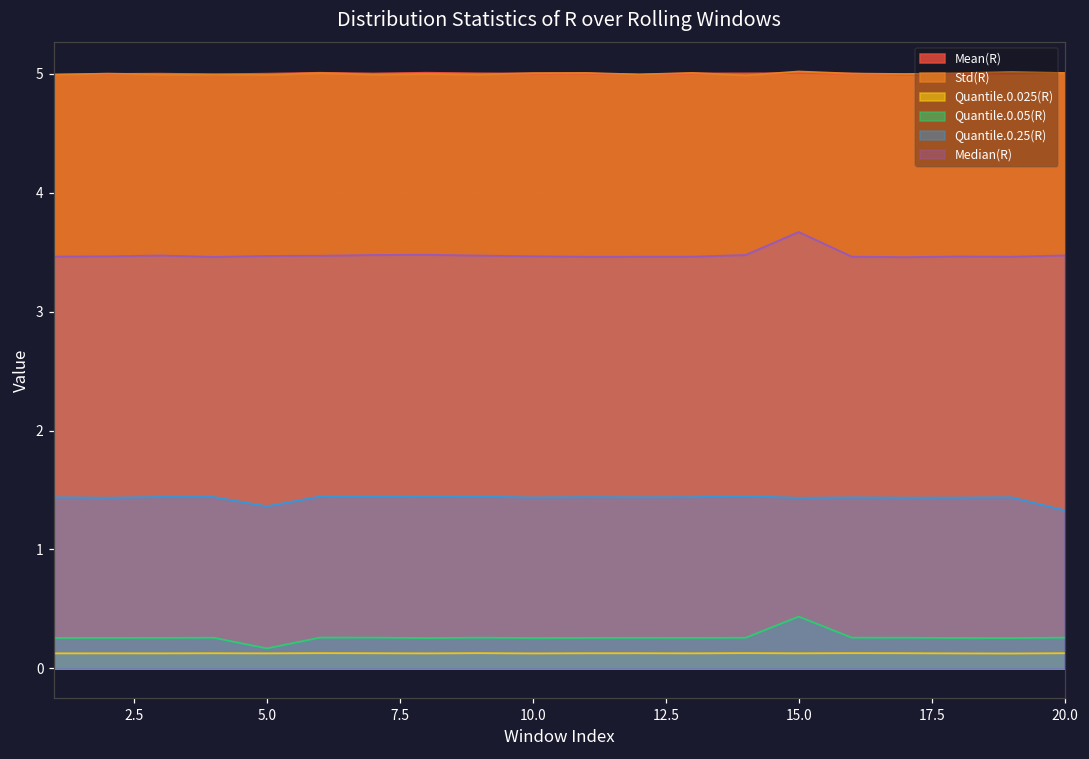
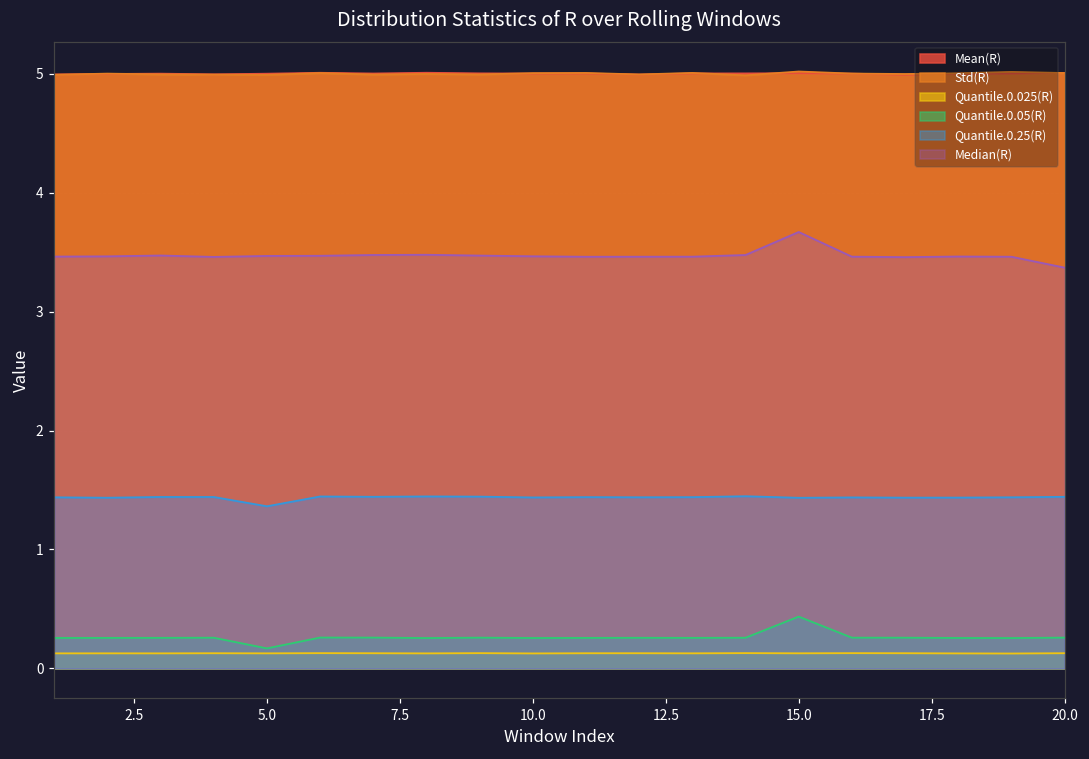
  {
    "Quantile.0.05(R)": {
      "5.0": 0.17,
      "10.0": 0.26,
      "15.0": 0.44,
      "20.0": 0.26
    },
    "Quantile.0.25(R)": {
      "5.0": 1.36,
      "10.0": 1.44,
      "15.0": 1.43,
-     "20.0": 1.33
+     "20.0": 1.44
    },
    "Median(R)": {
      "5.0": 3.47,
      "10.0": 3.47,
      "15.0": 3.67,
-     "20.0": 3.47
+     "20.0": 3.37
    }
  }
